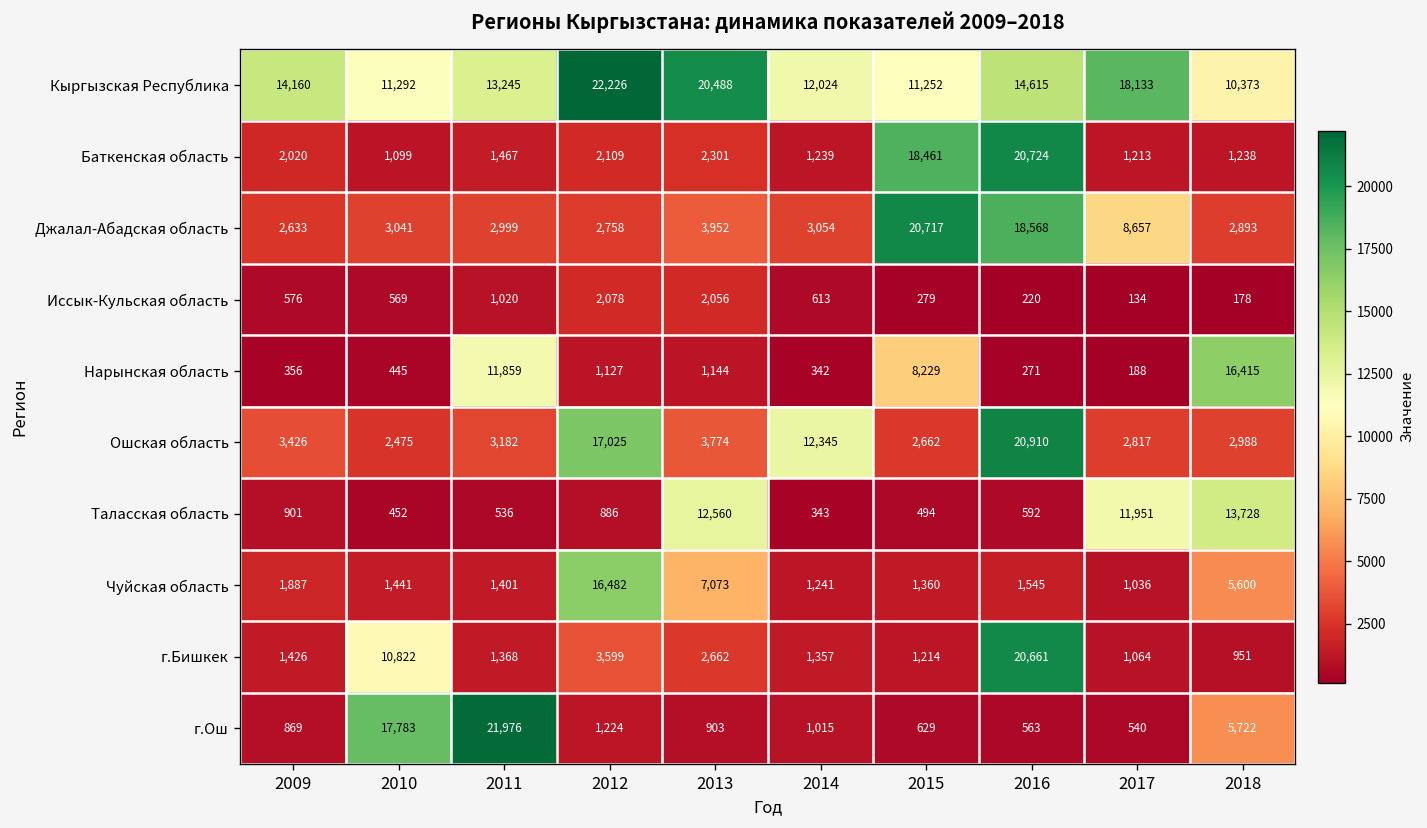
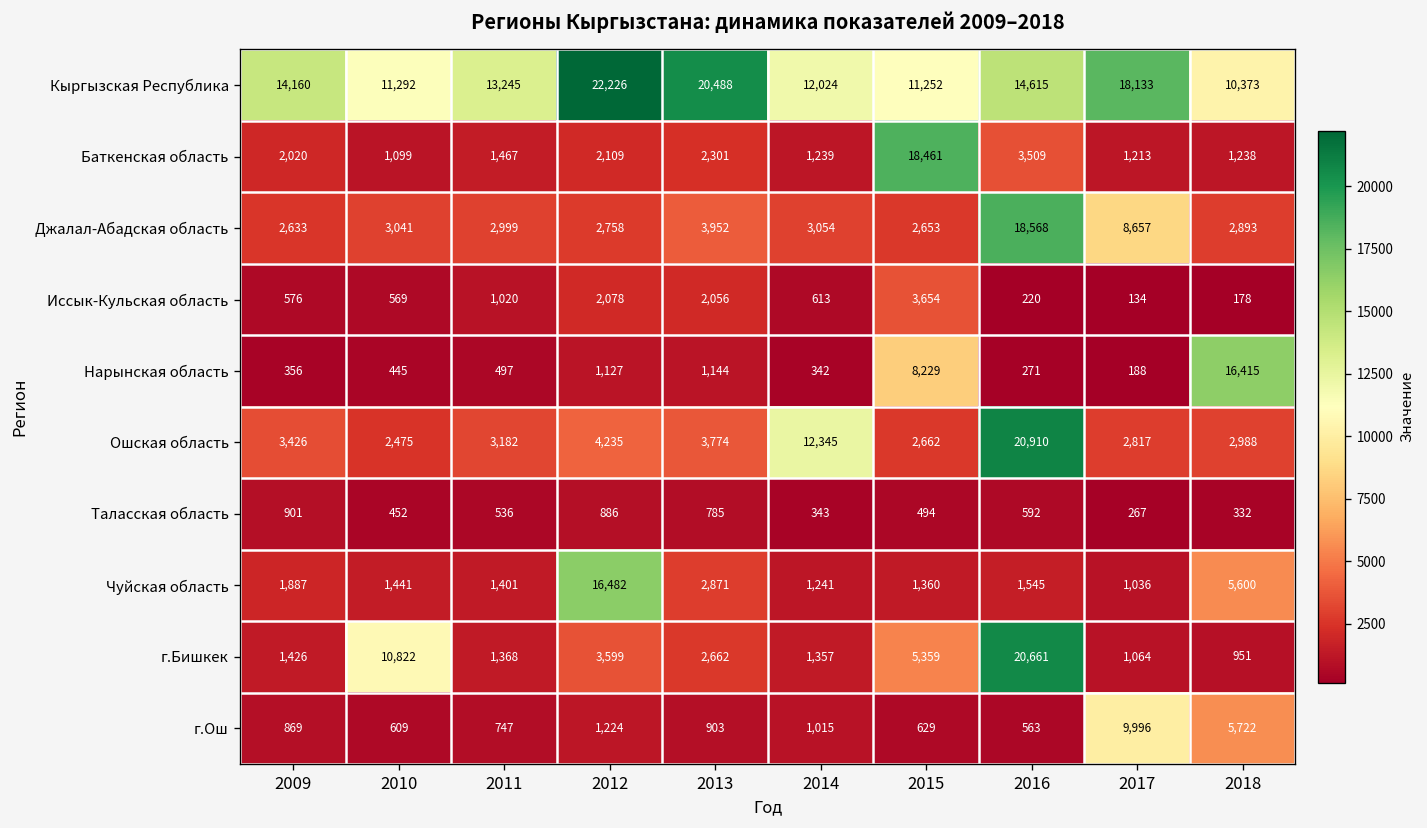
  {
    "Кыргызская Республика": {
      "2009": "14,160",
      "2010": "11,292",
      "2011": "13,245",
      "2012": "22,226",
      "2013": "20,488",
      "2014": "12,024",
      "2015": "11,252",
      "2016": "14,615",
      "2017": "18,133",
      "2018": "10,373"
    },
    "Баткенская область": {
      "2009": "2,020",
      "2010": "1,099",
      "2011": "1,467",
      "2012": "2,109",
      "2013": "2,301",
      "2014": "1,239",
      "2015": "18,461",
-     "2016": "20,724",
+     "2016": "3,509",
      "2017": "1,213",
      "2018": "1,238"
    },
    "Джалал-Абадская область": {
      "2009": "2,633",
      "2010": "3,041",
      "2011": "2,999",
      "2012": "2,758",
      "2013": "3,952",
      "2014": "3,054",
-     "2015": "20,717",
+     "2015": "2,653",
      "2016": "18,568",
      "2017": "8,657",
      "2018": "2,893"
    },
    "Иссык-Кульская область": {
      "2009": "576",
      "2010": "569",
      "2011": "1,020",
      "2012": "2,078",
      "2013": "2,056",
      "2014": "613",
-     "2015": "279",
+     "2015": "3,654",
      "2016": "220",
      "2017": "134",
      "2018": "178"
    },
    "Нарынская область": {
      "2009": "356",
      "2010": "445",
-     "2011": "11,859",
+     "2011": "497",
      "2012": "1,127",
      "2013": "1,144",
      "2014": "342",
      "2015": "8,229",
      "2016": "271",
      "2017": "188",
      "2018": "16,415"
    },
    "Ошская область": {
      "2009": "3,426",
      "2010": "2,475",
      "2011": "3,182",
-     "2012": "17,025",
+     "2012": "4,235",
      "2013": "3,774",
      "2014": "12,345",
      "2015": "2,662",
      "2016": "20,910",
      "2017": "2,817",
      "2018": "2,988"
    },
    "Таласская область": {
      "2009": "901",
      "2010": "452",
      "2011": "536",
      "2012": "886",
-     "2013": "12,560",
+     "2013": "785",
      "2014": "343",
      "2015": "494",
      "2016": "592",
-     "2017": "11,951",
-     "2018": "13,728"
+     "2017": "267",
+     "2018": "332"
    },
    "Чуйская область": {
      "2009": "1,887",
      "2010": "1,441",
      "2011": "1,401",
      "2012": "16,482",
-     "2013": "7,073",
+     "2013": "2,871",
      "2014": "1,241",
      "2015": "1,360",
      "2016": "1,545",
      "2017": "1,036",
      "2018": "5,600"
    },
    "г.Бишкек": {
      "2009": "1,426",
      "2010": "10,822",
      "2011": "1,368",
      "2012": "3,599",
      "2013": "2,662",
      "2014": "1,357",
-     "2015": "1,214",
+     "2015": "5,359",
      "2016": "20,661",
      "2017": "1,064",
      "2018": "951"
    },
    "г.Ош": {
      "2009": "869",
-     "2010": "17,783",
-     "2011": "21,976",
+     "2010": "609",
+     "2011": "747",
      "2012": "1,224",
      "2013": "903",
      "2014": "1,015",
      "2015": "629",
      "2016": "563",
-     "2017": "540",
+     "2017": "9,996",
      "2018": "5,722"
    }
  }
